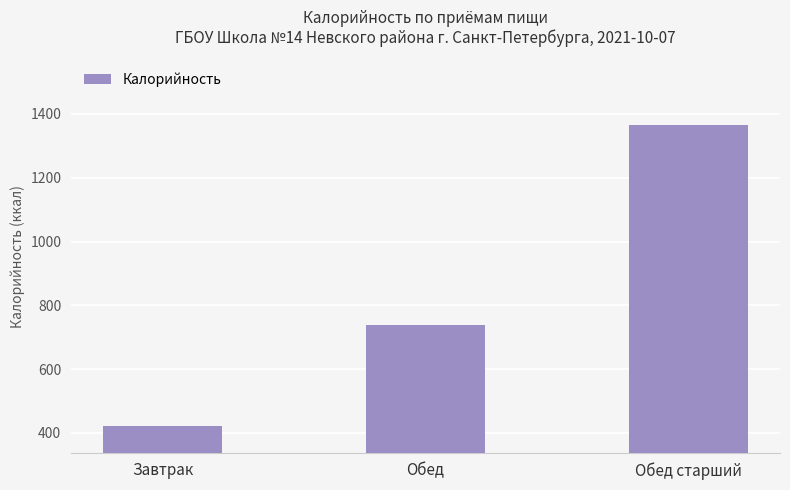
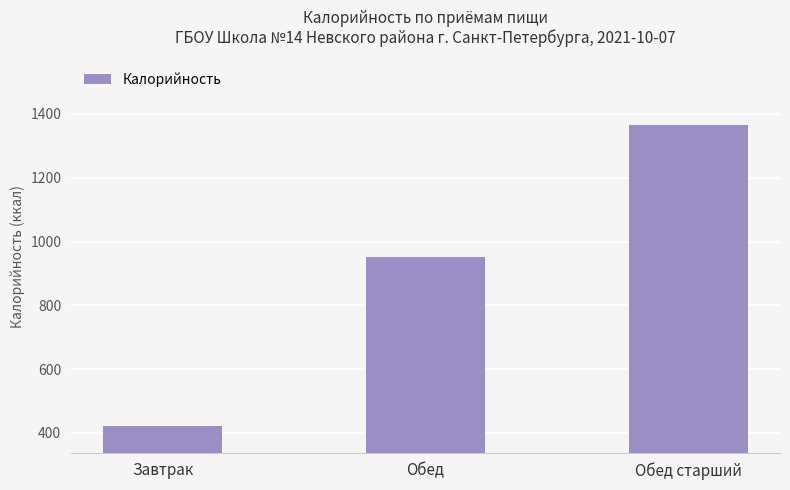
  {
    "Завтрак": 420,
-   "Обед": 740,
+   "Обед": 950,
    "Обед старший": 1360
  }
